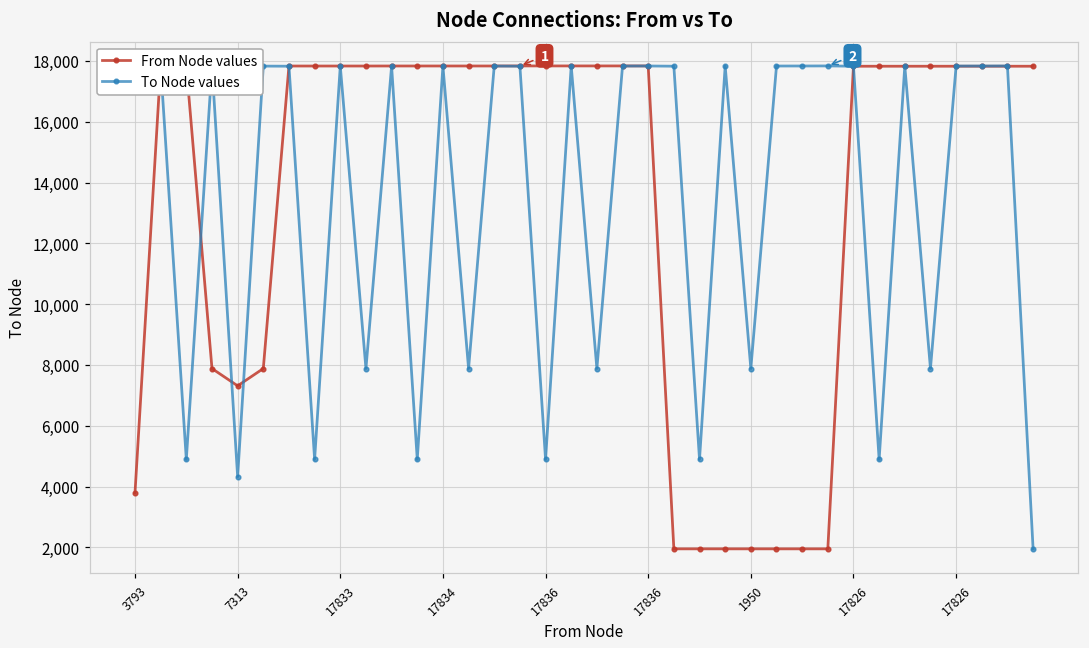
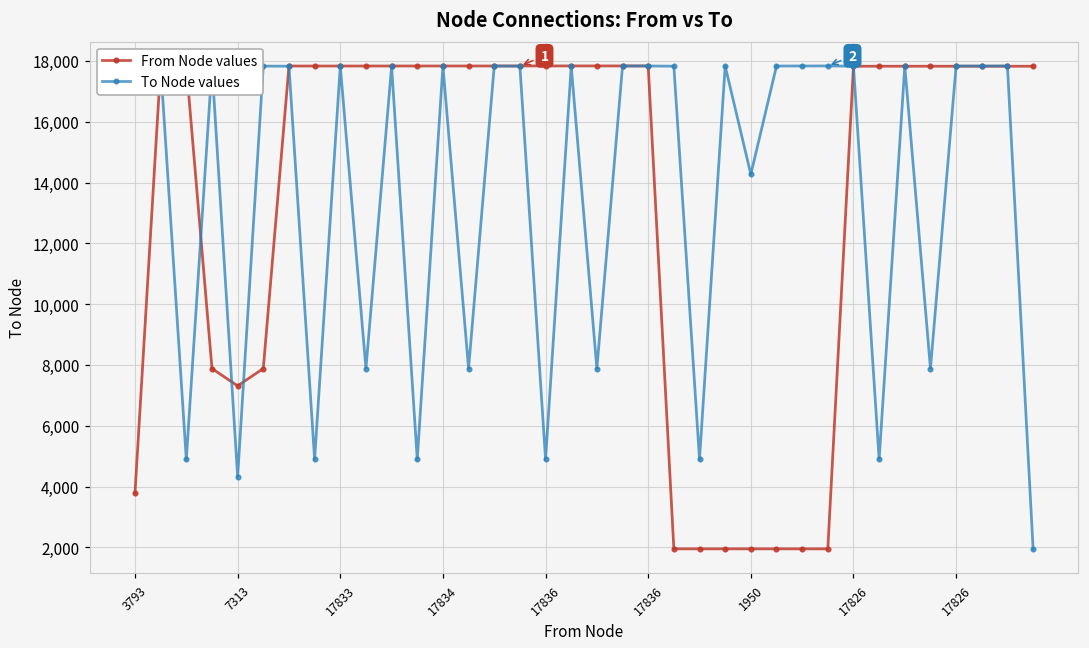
  {
    "From Node values": {
      "3793": "3,800",
      "7313": "7,300",
      "1950": "2,000"
    },
    "To Node values": {
      "7313": "4,300",
-     "1950": "7,900"
+     "1950": "14,300"
    }
  }
